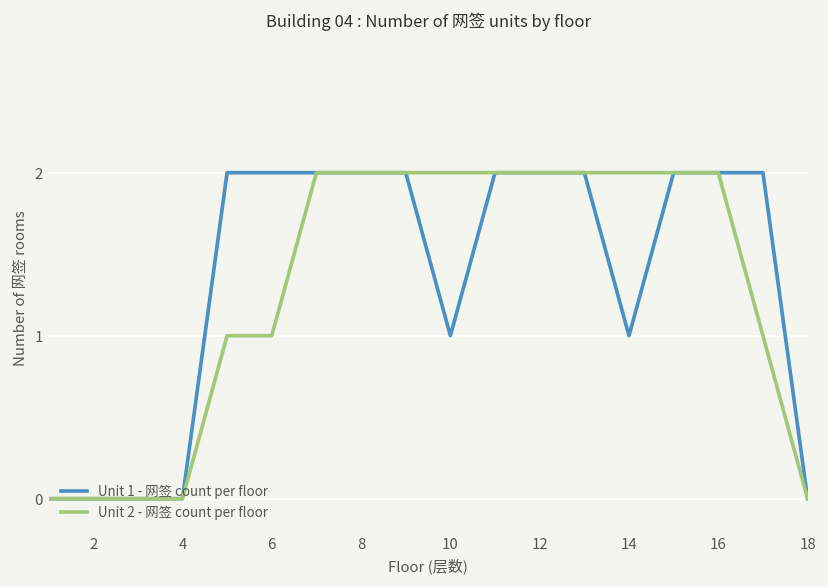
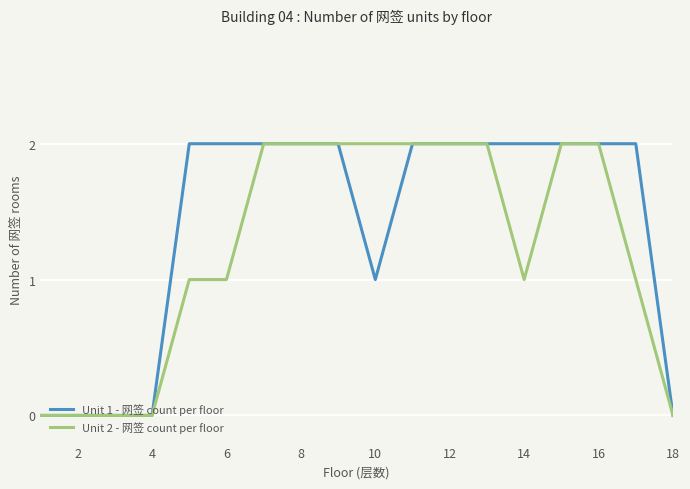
  {
    "Unit 1 - 网签 count per floor": {
      "6": 2,
      "10": 1,
-     "14": 1
+     "14": 2
    },
    "Unit 2 - 网签 count per floor": {
      "6": 1,
      "10": 2,
-     "14": 2
+     "14": 1
    }
  }
